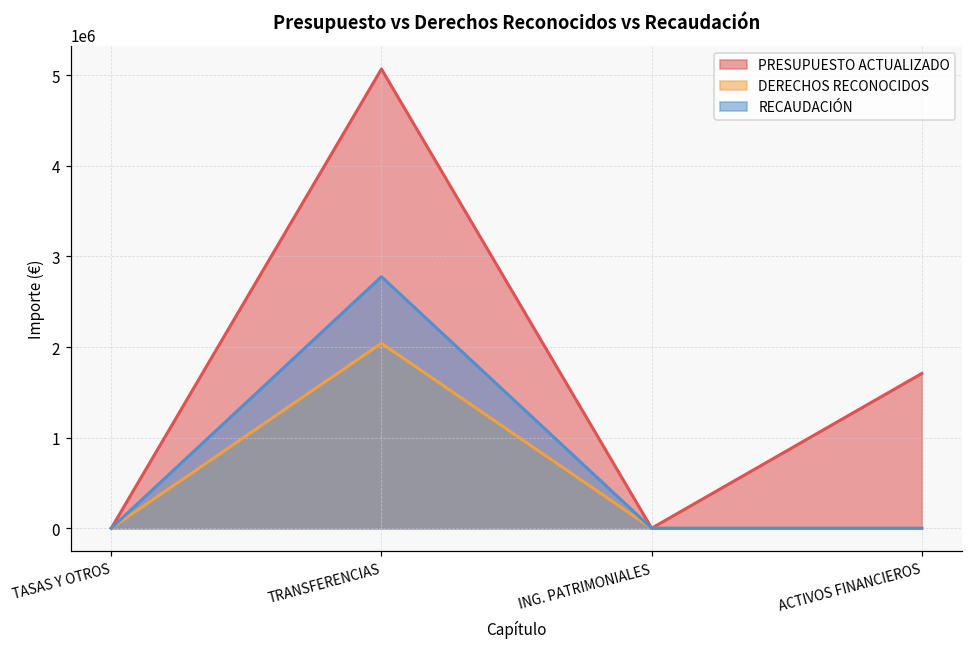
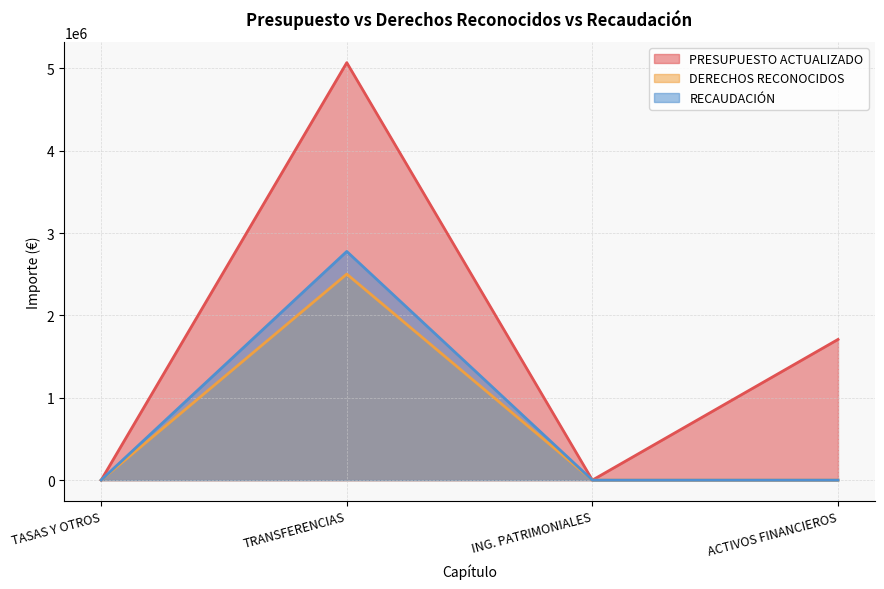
  {
    "PRESUPUESTO ACTUALIZADO": {
      "TRANSFERENCIAS": 5100000,
      "ACTIVOS FINANCIEROS": 1700000
    },
    "DERECHOS RECONOCIDOS": {
-     "TRANSFERENCIAS": 2000000
+     "TRANSFERENCIAS": 2500000
    },
    "RECAUDACIÓN": {
      "TRANSFERENCIAS": 2800000
    }
  }
